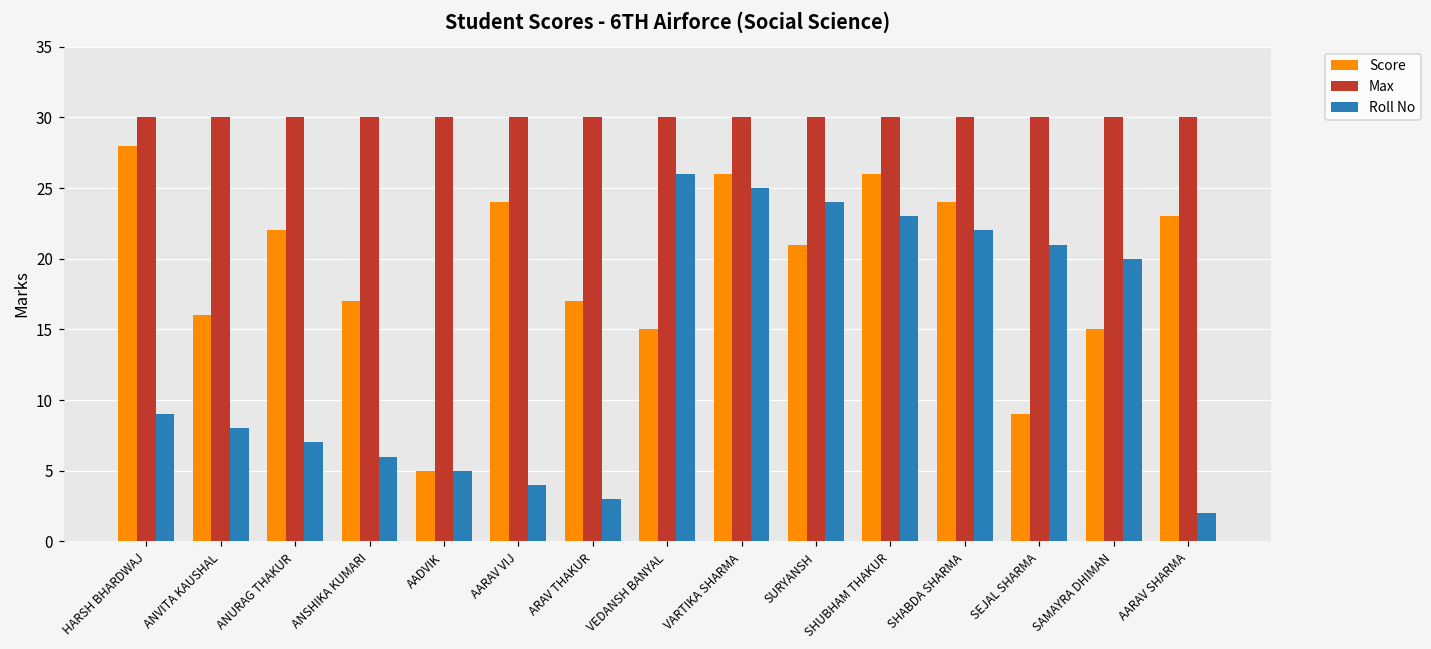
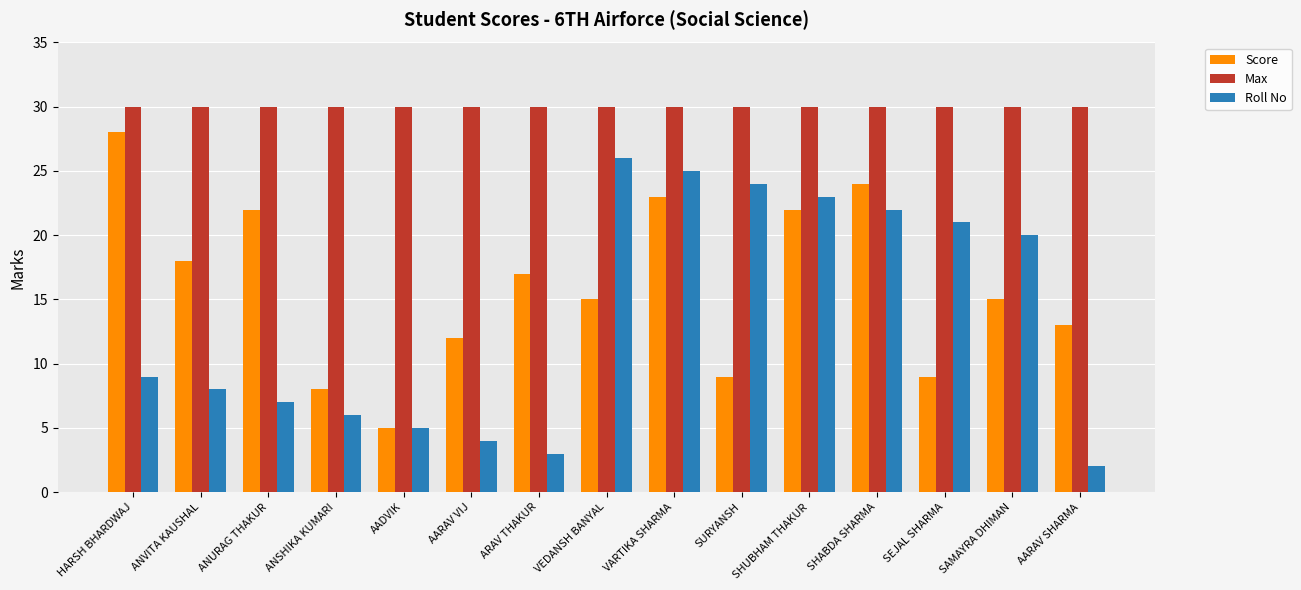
  {
    "Score": {
      "HARSH BHARDWAJ": 28,
-     "ANVITA KAUSHAL": 16,
+     "ANVITA KAUSHAL": 18,
      "ANURAG THAKUR": 22,
-     "ANSHIKA KUMARI": 17,
+     "ANSHIKA KUMARI": 8,
      "AADVIK": 5,
-     "AARAV VIJ": 24,
+     "AARAV VIJ": 12,
      "ARAV THAKUR": 17,
      "VEDANSH BANYAL": 15,
-     "VARTIKA SHARMA": 26,
-     "SURYANSH": 21,
-     "SHUBHAM THAKUR": 26,
+     "VARTIKA SHARMA": 23,
+     "SURYANSH": 9,
+     "SHUBHAM THAKUR": 22,
      "SHABDA SHARMA": 24,
      "SEJAL SHARMA": 9,
      "SAMAYRA DHIMAN": 15,
-     "AARAV SHARMA": 23
+     "AARAV SHARMA": 13
    },
    "Max": {
      "HARSH BHARDWAJ": 30,
      "ANVITA KAUSHAL": 30,
      "ANURAG THAKUR": 30,
      "ANSHIKA KUMARI": 30,
      "AADVIK": 30,
      "AARAV VIJ": 30,
      "ARAV THAKUR": 30,
      "VEDANSH BANYAL": 30,
      "VARTIKA SHARMA": 30,
      "SURYANSH": 30,
      "SHUBHAM THAKUR": 30,
      "SHABDA SHARMA": 30,
      "SEJAL SHARMA": 30,
      "SAMAYRA DHIMAN": 30,
      "AARAV SHARMA": 30
    },
    "Roll No": {
      "HARSH BHARDWAJ": 9,
      "ANVITA KAUSHAL": 8,
      "ANURAG THAKUR": 7,
      "ANSHIKA KUMARI": 6,
      "AADVIK": 5,
      "AARAV VIJ": 4,
      "ARAV THAKUR": 3,
      "VEDANSH BANYAL": 26,
      "VARTIKA SHARMA": 25,
      "SURYANSH": 24,
      "SHUBHAM THAKUR": 23,
      "SHABDA SHARMA": 22,
      "SEJAL SHARMA": 21,
      "SAMAYRA DHIMAN": 20,
      "AARAV SHARMA": 2
    }
  }
